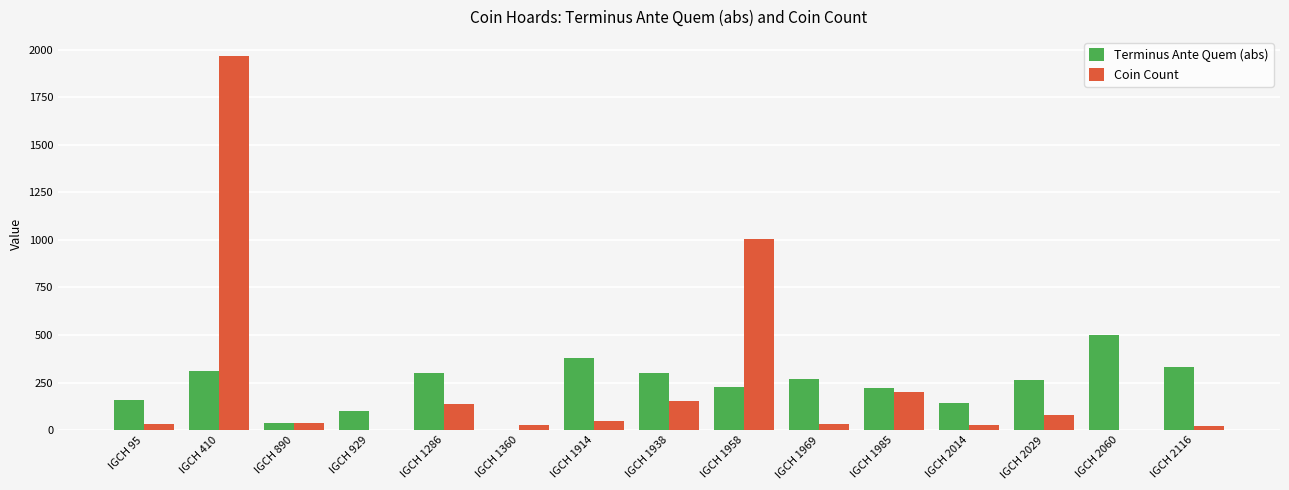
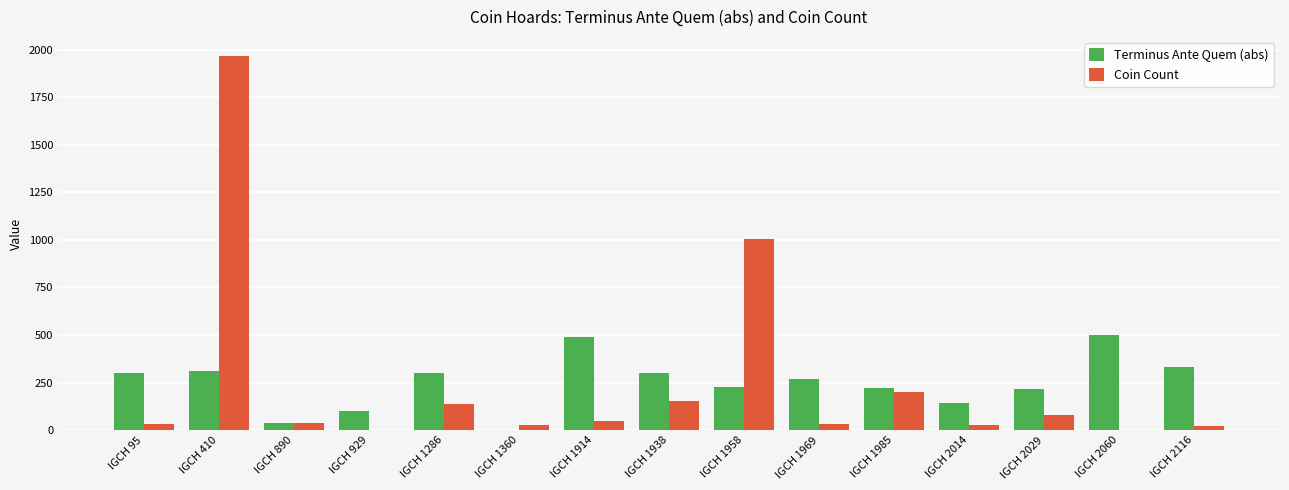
  {
    "Terminus Ante Quem (abs)": {
-     "IGCH 95": 160,
+     "IGCH 95": 300,
      "IGCH 410": 310,
      "IGCH 890": 40,
      "IGCH 929": 100,
      "IGCH 1286": 300,
-     "IGCH 1914": 380,
+     "IGCH 1914": 490,
      "IGCH 1938": 300,
      "IGCH 1958": 230,
      "IGCH 1969": 270,
      "IGCH 1985": 220,
      "IGCH 2014": 150,
-     "IGCH 2029": 260,
+     "IGCH 2029": 220,
      "IGCH 2060": 500,
      "IGCH 2116": 330
    },
    "Coin Count": {
      "IGCH 95": 30,
      "IGCH 410": 1970,
      "IGCH 890": 40,
      "IGCH 929": 0,
      "IGCH 1286": 140,
      "IGCH 1360": 30,
      "IGCH 1914": 50,
      "IGCH 1938": 160,
      "IGCH 1958": 1010,
      "IGCH 1969": 30,
      "IGCH 1985": 200,
      "IGCH 2014": 30,
      "IGCH 2029": 80,
      "IGCH 2116": 20
    }
  }
